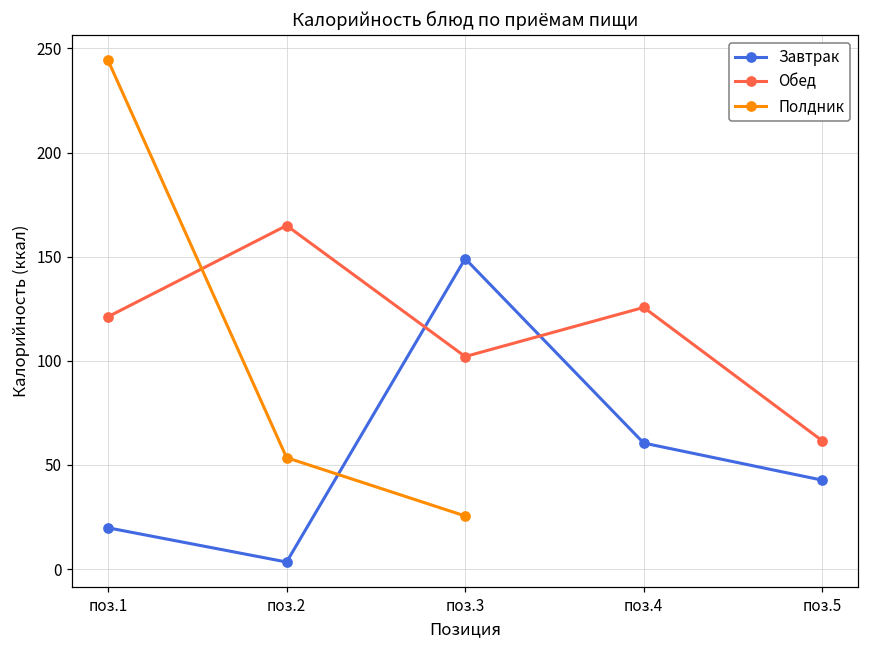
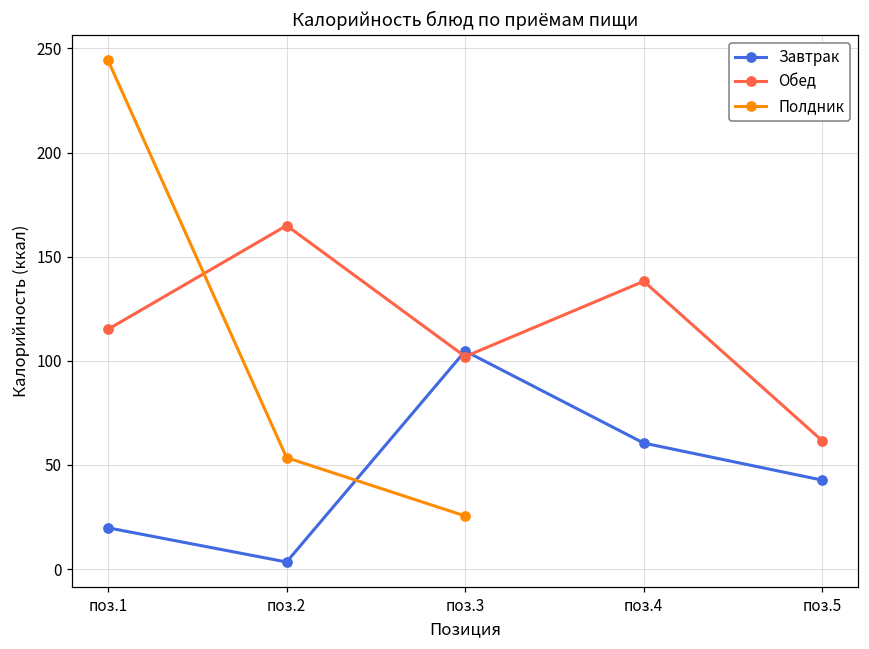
  {
    "Завтрак": {
      "поз.1": 20,
      "поз.2": 3,
-     "поз.3": 149,
+     "поз.3": 105,
      "поз.4": 61,
      "поз.5": 43
    },
    "Обед": {
-     "поз.1": 121,
+     "поз.1": 115,
      "поз.2": 165,
      "поз.3": 102,
-     "поз.4": 126,
+     "поз.4": 138,
      "поз.5": 62
    },
    "Полдник": {
      "поз.1": 244,
      "поз.2": 54,
      "поз.3": 26
    }
  }
